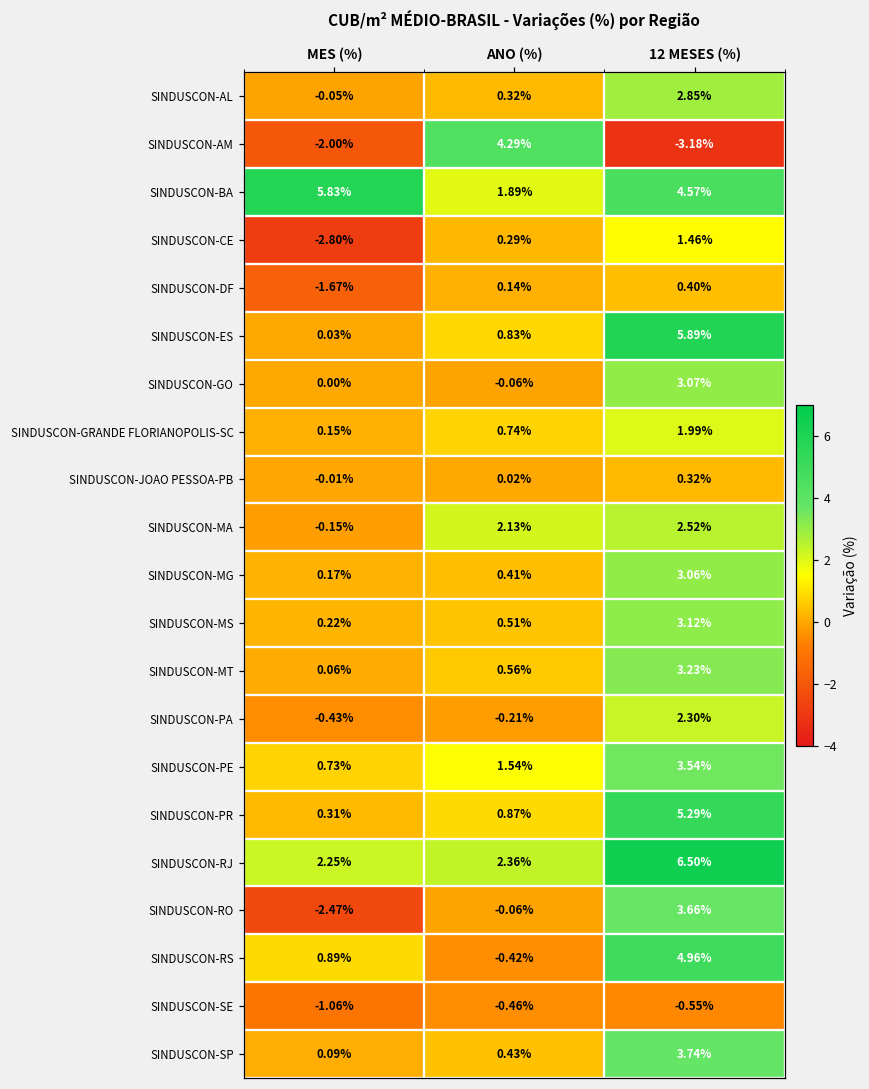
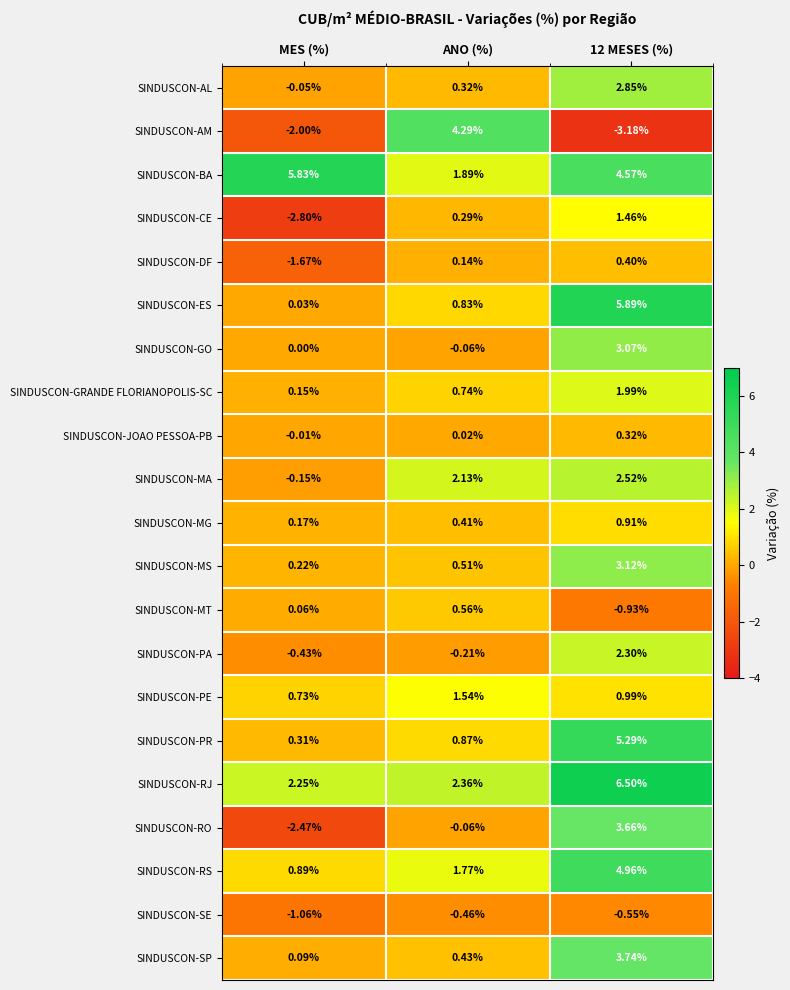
  {
    "SINDUSCON-AL": {
      "MES (%)": "-0.05%",
      "ANO (%)": "0.32%",
      "12 MESES (%)": "2.85%"
    },
    "SINDUSCON-AM": {
      "MES (%)": "-2.00%",
      "ANO (%)": "4.29%",
      "12 MESES (%)": "-3.18%"
    },
    "SINDUSCON-BA": {
      "MES (%)": "5.83%",
      "ANO (%)": "1.89%",
      "12 MESES (%)": "4.57%"
    },
    "SINDUSCON-CE": {
      "MES (%)": "-2.80%",
      "ANO (%)": "0.29%",
      "12 MESES (%)": "1.46%"
    },
    "SINDUSCON-DF": {
      "MES (%)": "-1.67%",
      "ANO (%)": "0.14%",
      "12 MESES (%)": "0.40%"
    },
    "SINDUSCON-ES": {
      "MES (%)": "0.03%",
      "ANO (%)": "0.83%",
      "12 MESES (%)": "5.89%"
    },
    "SINDUSCON-GO": {
      "MES (%)": "0.00%",
      "ANO (%)": "-0.06%",
      "12 MESES (%)": "3.07%"
    },
    "SINDUSCON-GRANDE FLORIANOPOLIS-SC": {
      "MES (%)": "0.15%",
      "ANO (%)": "0.74%",
      "12 MESES (%)": "1.99%"
    },
    "SINDUSCON-JOAO PESSOA-PB": {
      "MES (%)": "-0.01%",
      "ANO (%)": "0.02%",
      "12 MESES (%)": "0.32%"
    },
    "SINDUSCON-MA": {
      "MES (%)": "-0.15%",
      "ANO (%)": "2.13%",
      "12 MESES (%)": "2.52%"
    },
    "SINDUSCON-MG": {
      "MES (%)": "0.17%",
      "ANO (%)": "0.41%",
-     "12 MESES (%)": "3.06%"
+     "12 MESES (%)": "0.91%"
    },
    "SINDUSCON-MS": {
      "MES (%)": "0.22%",
      "ANO (%)": "0.51%",
      "12 MESES (%)": "3.12%"
    },
    "SINDUSCON-MT": {
      "MES (%)": "0.06%",
      "ANO (%)": "0.56%",
-     "12 MESES (%)": "3.23%"
+     "12 MESES (%)": "-0.93%"
    },
    "SINDUSCON-PA": {
      "MES (%)": "-0.43%",
      "ANO (%)": "-0.21%",
      "12 MESES (%)": "2.30%"
    },
    "SINDUSCON-PE": {
      "MES (%)": "0.73%",
      "ANO (%)": "1.54%",
-     "12 MESES (%)": "3.54%"
+     "12 MESES (%)": "0.99%"
    },
    "SINDUSCON-PR": {
      "MES (%)": "0.31%",
      "ANO (%)": "0.87%",
      "12 MESES (%)": "5.29%"
    },
    "SINDUSCON-RJ": {
      "MES (%)": "2.25%",
      "ANO (%)": "2.36%",
      "12 MESES (%)": "6.50%"
    },
    "SINDUSCON-RO": {
      "MES (%)": "-2.47%",
      "ANO (%)": "-0.06%",
      "12 MESES (%)": "3.66%"
    },
    "SINDUSCON-RS": {
      "MES (%)": "0.89%",
-     "ANO (%)": "-0.42%",
+     "ANO (%)": "1.77%",
      "12 MESES (%)": "4.96%"
    },
    "SINDUSCON-SE": {
      "MES (%)": "-1.06%",
      "ANO (%)": "-0.46%",
      "12 MESES (%)": "-0.55%"
    },
    "SINDUSCON-SP": {
      "MES (%)": "0.09%",
      "ANO (%)": "0.43%",
      "12 MESES (%)": "3.74%"
    }
  }
